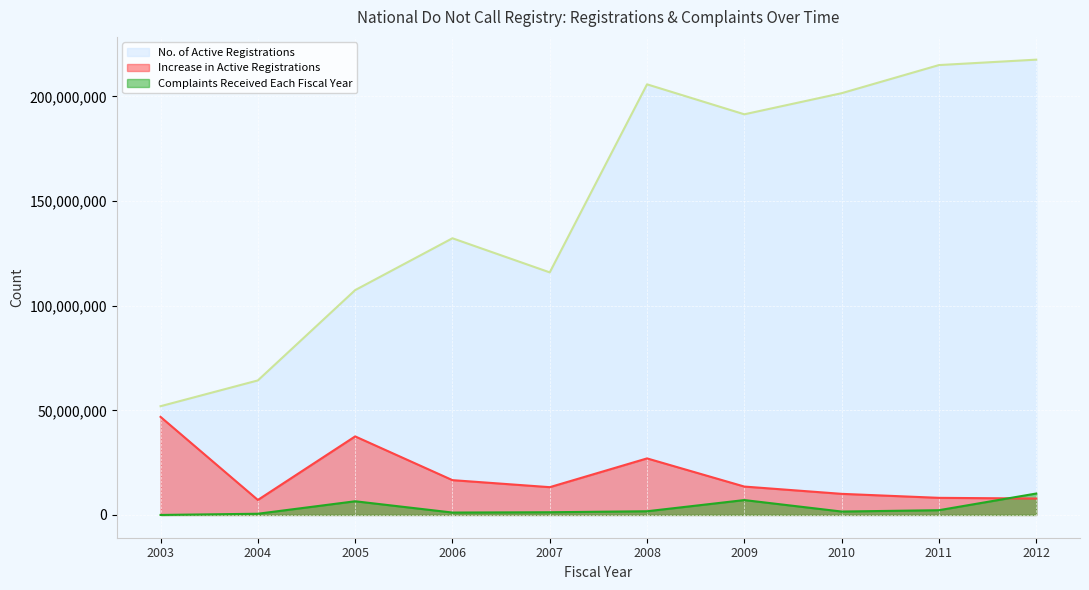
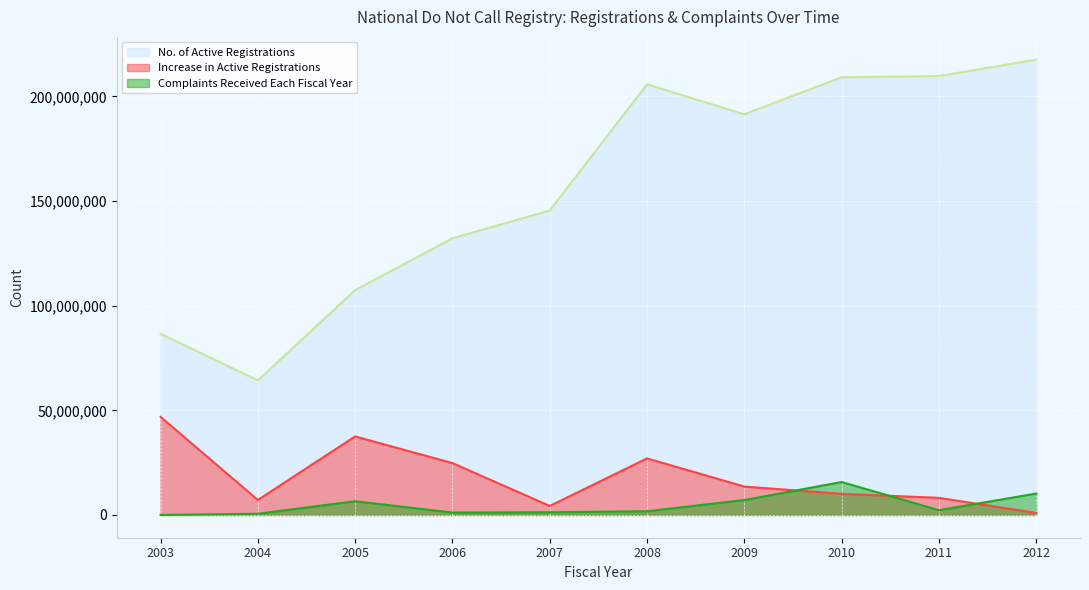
  {
    "No. of Active Registrations": {
-     "2003": "52,000,000",
+     "2003": "87,000,000",
      "2004": "64,000,000",
      "2005": "107,000,000",
      "2006": "132,000,000",
-     "2007": "116,000,000",
+     "2007": "145,000,000",
      "2008": "206,000,000",
      "2009": "191,000,000",
-     "2010": "202,000,000",
-     "2011": "215,000,000",
+     "2010": "209,000,000",
+     "2011": "210,000,000",
      "2012": "218,000,000"
    },
    "Increase in Active Registrations": {
      "2003": "47,000,000",
      "2004": "7,000,000",
      "2005": "38,000,000",
-     "2006": "17,000,000",
-     "2007": "13,000,000",
+     "2006": "25,000,000",
+     "2007": "4,000,000",
      "2008": "27,000,000",
      "2009": "14,000,000",
      "2010": "10,000,000",
      "2011": "8,000,000",
-     "2012": "8,000,000"
+     "2012": "1,000,000"
    },
    "Complaints Received Each Fiscal Year": {
      "2003": "0",
      "2004": "1,000,000",
      "2005": "7,000,000",
      "2006": "1,000,000",
      "2007": "1,000,000",
      "2008": "2,000,000",
      "2009": "7,000,000",
-     "2010": "2,000,000",
+     "2010": "16,000,000",
      "2011": "2,000,000",
      "2012": "10,000,000"
    }
  }
